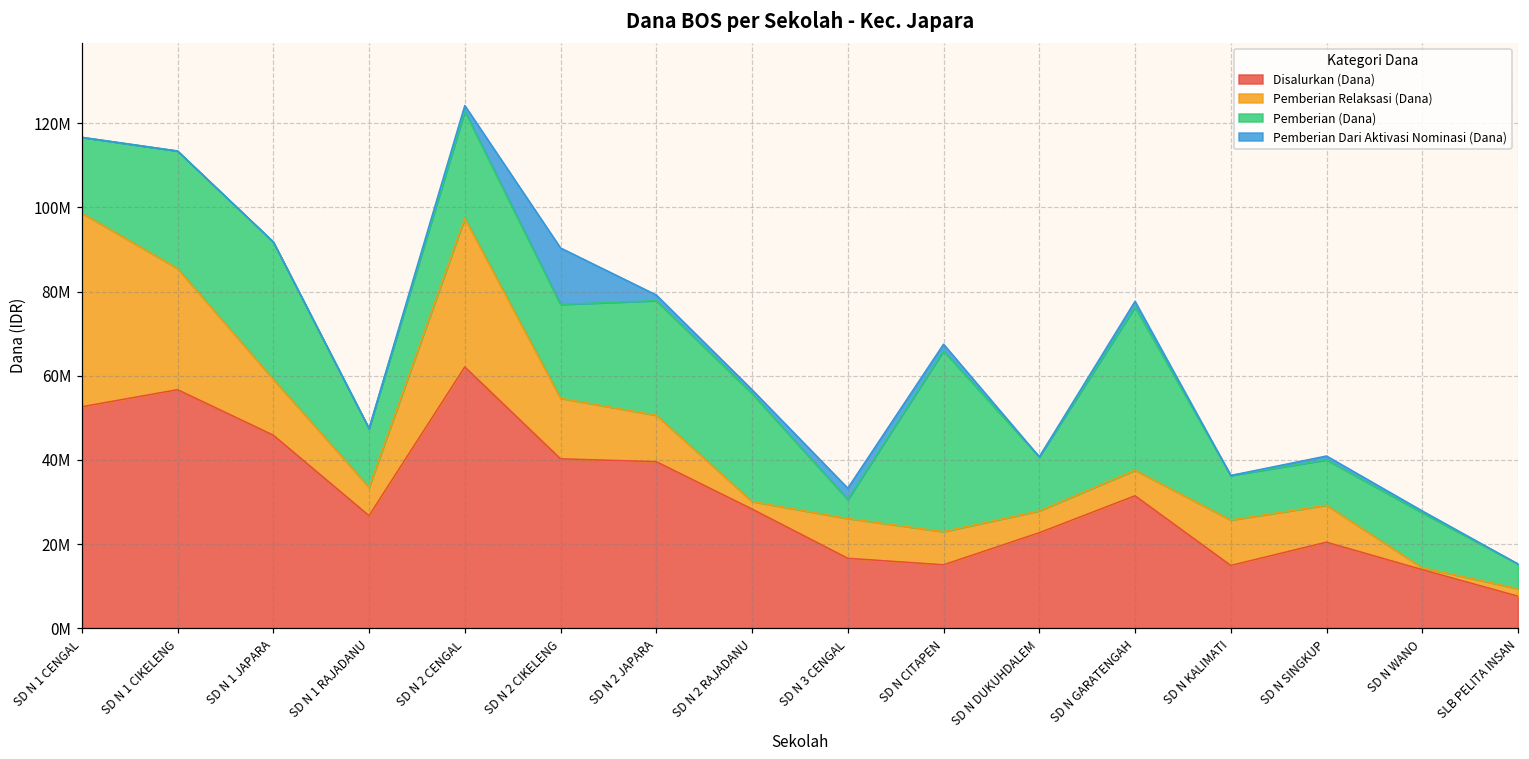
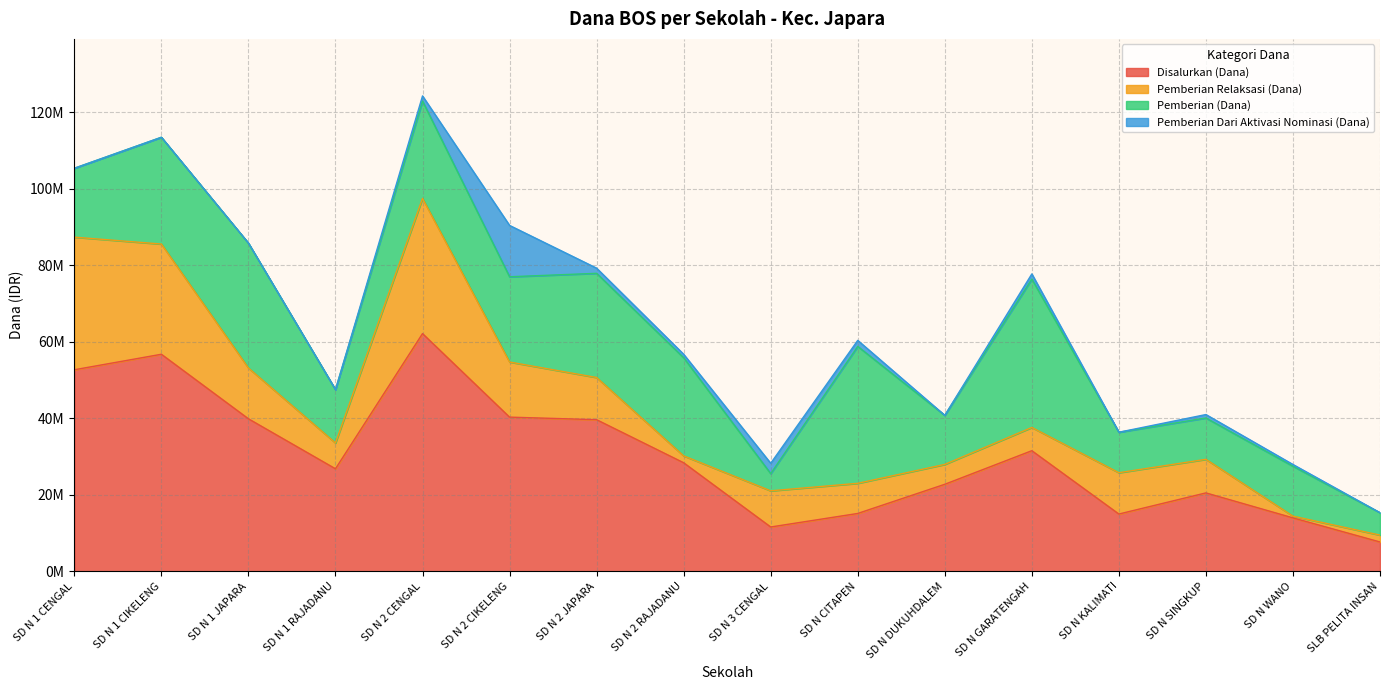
  {
    "Disalurkan (Dana)": {
      "SD N 1 CENGAL": 53000000,
      "SD N 1 CIKELENG": 57000000,
-     "SD N 1 JAPARA": 46000000,
+     "SD N 1 JAPARA": 40000000,
      "SD N 1 RAJADANU": 27000000,
      "SD N 2 CENGAL": 62000000,
      "SD N 2 CIKELENG": 40000000,
      "SD N 2 JAPARA": 40000000,
      "SD N 2 RAJADANU": 28000000,
-     "SD N 3 CENGAL": 17000000,
+     "SD N 3 CENGAL": 12000000,
      "SD N CITAPEN": 15000000,
      "SD N DUKUHDALEM": 23000000,
      "SD N GARATENGAH": 32000000,
      "SD N KALIMATI": 15000000,
      "SD N SINGKUP": 20000000,
      "SLB PELITA INSAN": 8000000
    },
    "Pemberian Relaksasi (Dana)": {
-     "SD N 1 CENGAL": 46000000,
+     "SD N 1 CENGAL": 35000000,
      "SD N 1 CIKELENG": 29000000,
      "SD N 1 JAPARA": 13000000,
      "SD N 1 RAJADANU": 7000000,
      "SD N 2 CENGAL": 35000000,
      "SD N 2 CIKELENG": 14000000,
      "SD N 2 JAPARA": 11000000,
      "SD N 2 RAJADANU": 2000000,
      "SD N 3 CENGAL": 9000000,
      "SD N CITAPEN": 8000000,
      "SD N DUKUHDALEM": 5000000,
      "SD N GARATENGAH": 6000000,
      "SD N KALIMATI": 11000000,
      "SD N SINGKUP": 9000000,
      "SLB PELITA INSAN": 2000000
    },
    "Pemberian (Dana)": {
      "SD N 2 CENGAL": 25000000,
      "SD N 2 CIKELENG": 22000000,
      "SD N 2 JAPARA": 27000000,
      "SD N 2 RAJADANU": 26000000,
      "SD N 3 CENGAL": 5000000,
-     "SD N CITAPEN": 43000000,
+     "SD N CITAPEN": 36000000,
      "SD N GARATENGAH": 39000000,
      "SD N SINGKUP": 11000000
    },
    "Pemberian Dari Aktivasi Nominasi (Dana)": {
      "SD N 2 CENGAL": 1000000,
      "SD N 2 CIKELENG": 13000000,
      "SD N 2 JAPARA": 1000000,
      "SD N 2 RAJADANU": 1000000,
      "SD N 3 CENGAL": 3000000,
      "SD N CITAPEN": 2000000,
      "SD N GARATENGAH": 1000000,
      "SD N SINGKUP": 1000000
    }
  }
